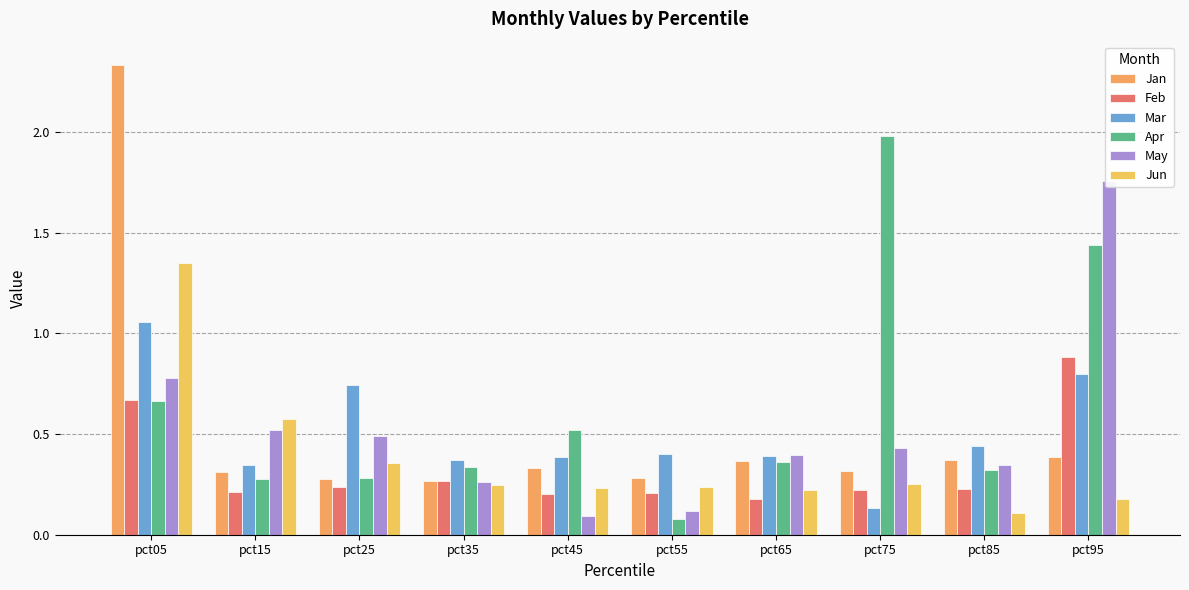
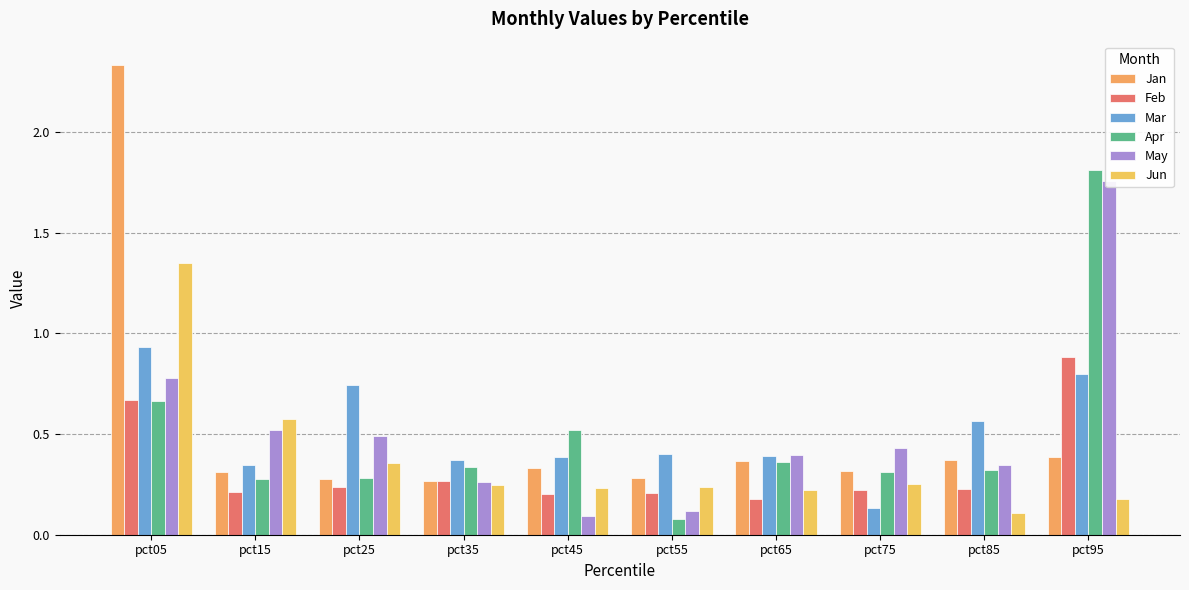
  {
    "Mar": {
-     "pct05": 1.06,
+     "pct05": 0.93,
      "pct15": 0.35,
      "pct25": 0.75,
      "pct35": 0.37,
      "pct45": 0.38,
      "pct55": 0.40,
      "pct65": 0.39,
      "pct75": 0.13,
-     "pct85": 0.44,
+     "pct85": 0.57,
      "pct95": 0.80
    },
    "Apr": {
      "pct05": 0.66,
      "pct15": 0.28,
      "pct25": 0.28,
      "pct35": 0.34,
      "pct45": 0.52,
      "pct55": 0.08,
      "pct65": 0.36,
-     "pct75": 1.98,
+     "pct75": 0.31,
      "pct85": 0.32,
-     "pct95": 1.44
+     "pct95": 1.81
    },
    "May": {
      "pct05": 0.78,
      "pct15": 0.52,
      "pct25": 0.49,
      "pct35": 0.26,
      "pct45": 0.09,
      "pct55": 0.12,
      "pct65": 0.40,
      "pct75": 0.43,
      "pct85": 0.35
    }
  }
